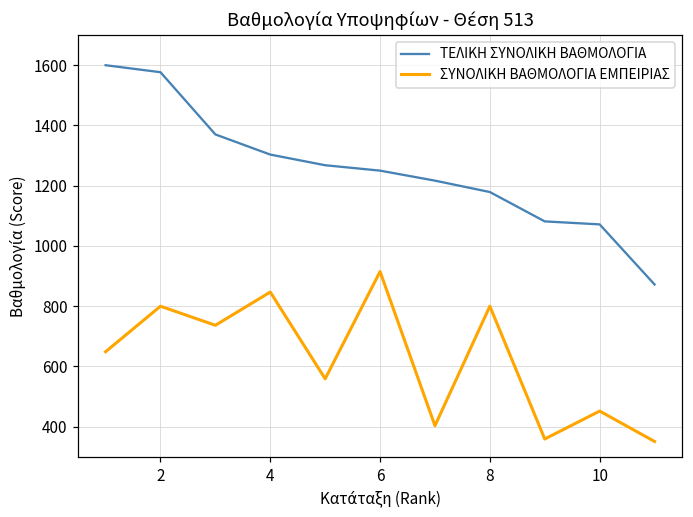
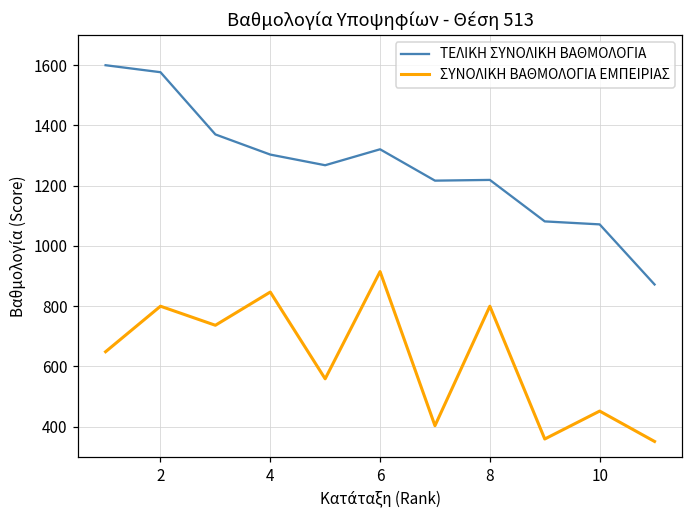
  {
    "ΤΕΛΙΚΗ ΣΥΝΟΛΙΚΗ ΒΑΘΜΟΛΟΓΙΑ": {
      "2": 1580,
      "4": 1300,
-     "6": 1250,
-     "8": 1180,
+     "6": 1320,
+     "8": 1220,
      "10": 1070
    },
    "ΣΥΝΟΛΙΚΗ ΒΑΘΜΟΛΟΓΙΑ ΕΜΠΕΙΡΙΑΣ": {
      "2": 800,
      "4": 850,
      "6": 920,
      "8": 800,
      "10": 450
    }
  }
